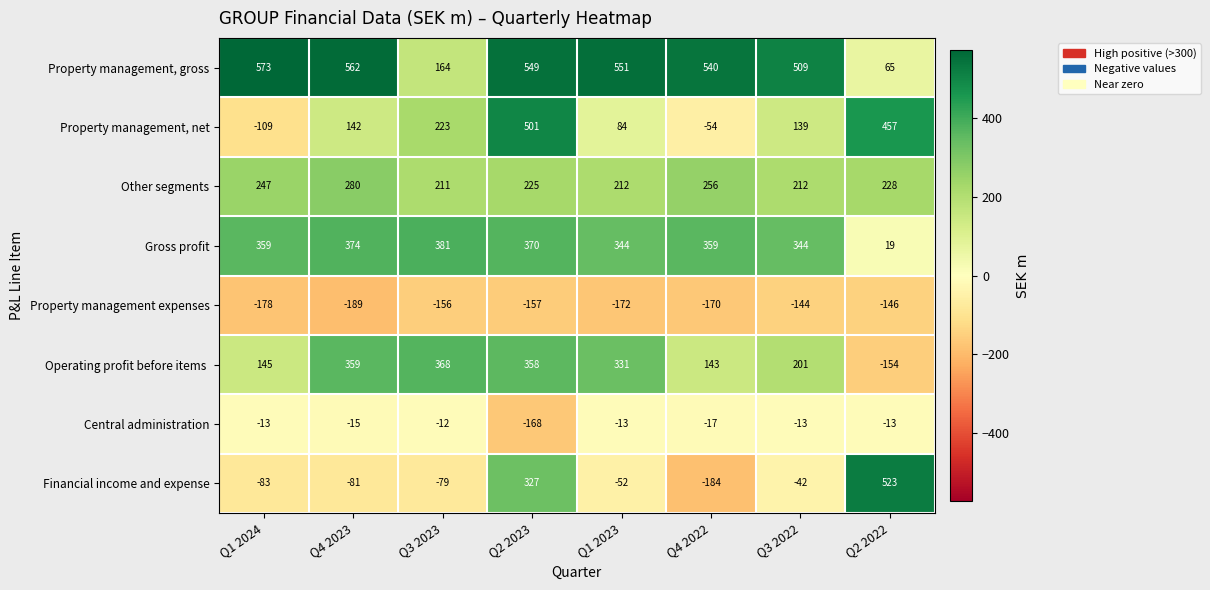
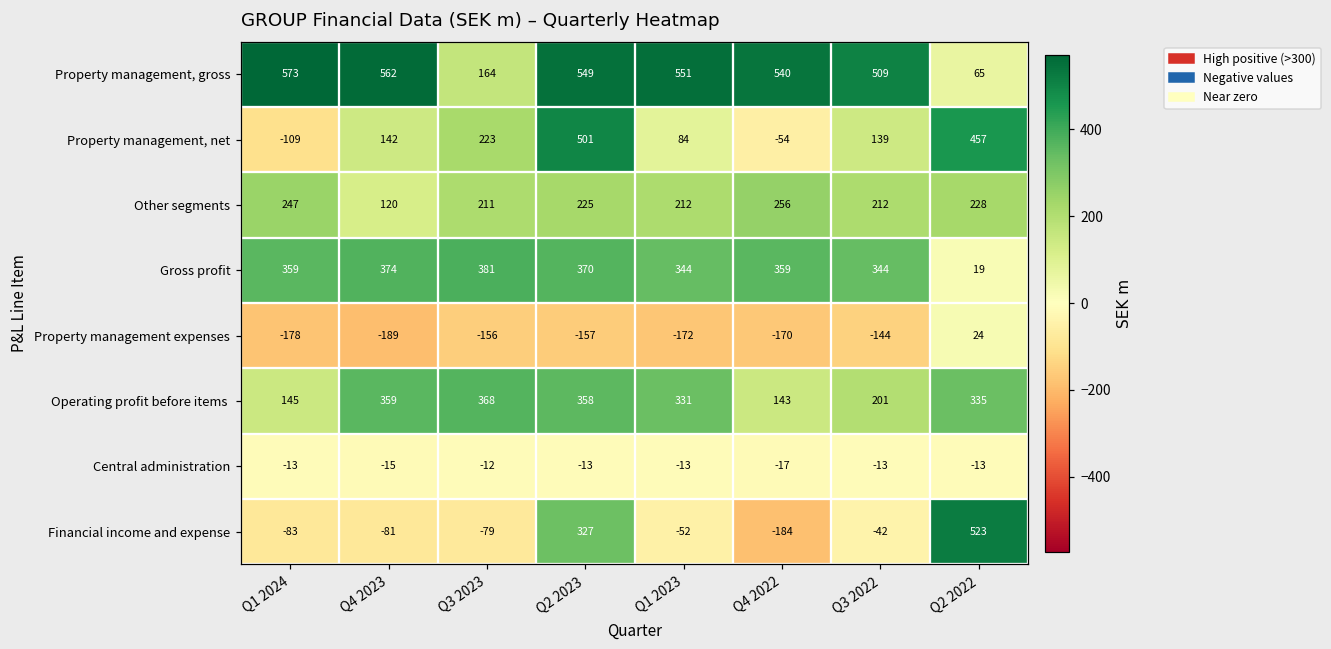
  {
    "Property management, gross": {
      "Q1 2024": 573,
      "Q4 2023": 562,
      "Q3 2023": 164,
      "Q2 2023": 549,
      "Q1 2023": 551,
      "Q4 2022": 540,
      "Q3 2022": 509,
      "Q2 2022": 65
    },
    "Property management, net": {
      "Q1 2024": -109,
      "Q4 2023": 142,
      "Q3 2023": 223,
      "Q2 2023": 501,
      "Q1 2023": 84,
      "Q4 2022": -54,
      "Q3 2022": 139,
      "Q2 2022": 457
    },
    "Other segments": {
      "Q1 2024": 247,
-     "Q4 2023": 280,
+     "Q4 2023": 120,
      "Q3 2023": 211,
      "Q2 2023": 225,
      "Q1 2023": 212,
      "Q4 2022": 256,
      "Q3 2022": 212,
      "Q2 2022": 228
    },
    "Gross profit": {
      "Q1 2024": 359,
      "Q4 2023": 374,
      "Q3 2023": 381,
      "Q2 2023": 370,
      "Q1 2023": 344,
      "Q4 2022": 359,
      "Q3 2022": 344,
      "Q2 2022": 19
    },
    "Property management expenses": {
      "Q1 2024": -178,
      "Q4 2023": -189,
      "Q3 2023": -156,
      "Q2 2023": -157,
      "Q1 2023": -172,
      "Q4 2022": -170,
      "Q3 2022": -144,
-     "Q2 2022": -146
+     "Q2 2022": 24
    },
    "Operating profit before items": {
      "Q1 2024": 145,
      "Q4 2023": 359,
      "Q3 2023": 368,
      "Q2 2023": 358,
      "Q1 2023": 331,
      "Q4 2022": 143,
      "Q3 2022": 201,
-     "Q2 2022": -154
+     "Q2 2022": 335
    },
    "Central administration": {
      "Q1 2024": -13,
      "Q4 2023": -15,
      "Q3 2023": -12,
-     "Q2 2023": -168,
+     "Q2 2023": -13,
      "Q1 2023": -13,
      "Q4 2022": -17,
      "Q3 2022": -13,
      "Q2 2022": -13
    },
    "Financial income and expense": {
      "Q1 2024": -83,
      "Q4 2023": -81,
      "Q3 2023": -79,
      "Q2 2023": 327,
      "Q1 2023": -52,
      "Q4 2022": -184,
      "Q3 2022": -42,
      "Q2 2022": 523
    }
  }
